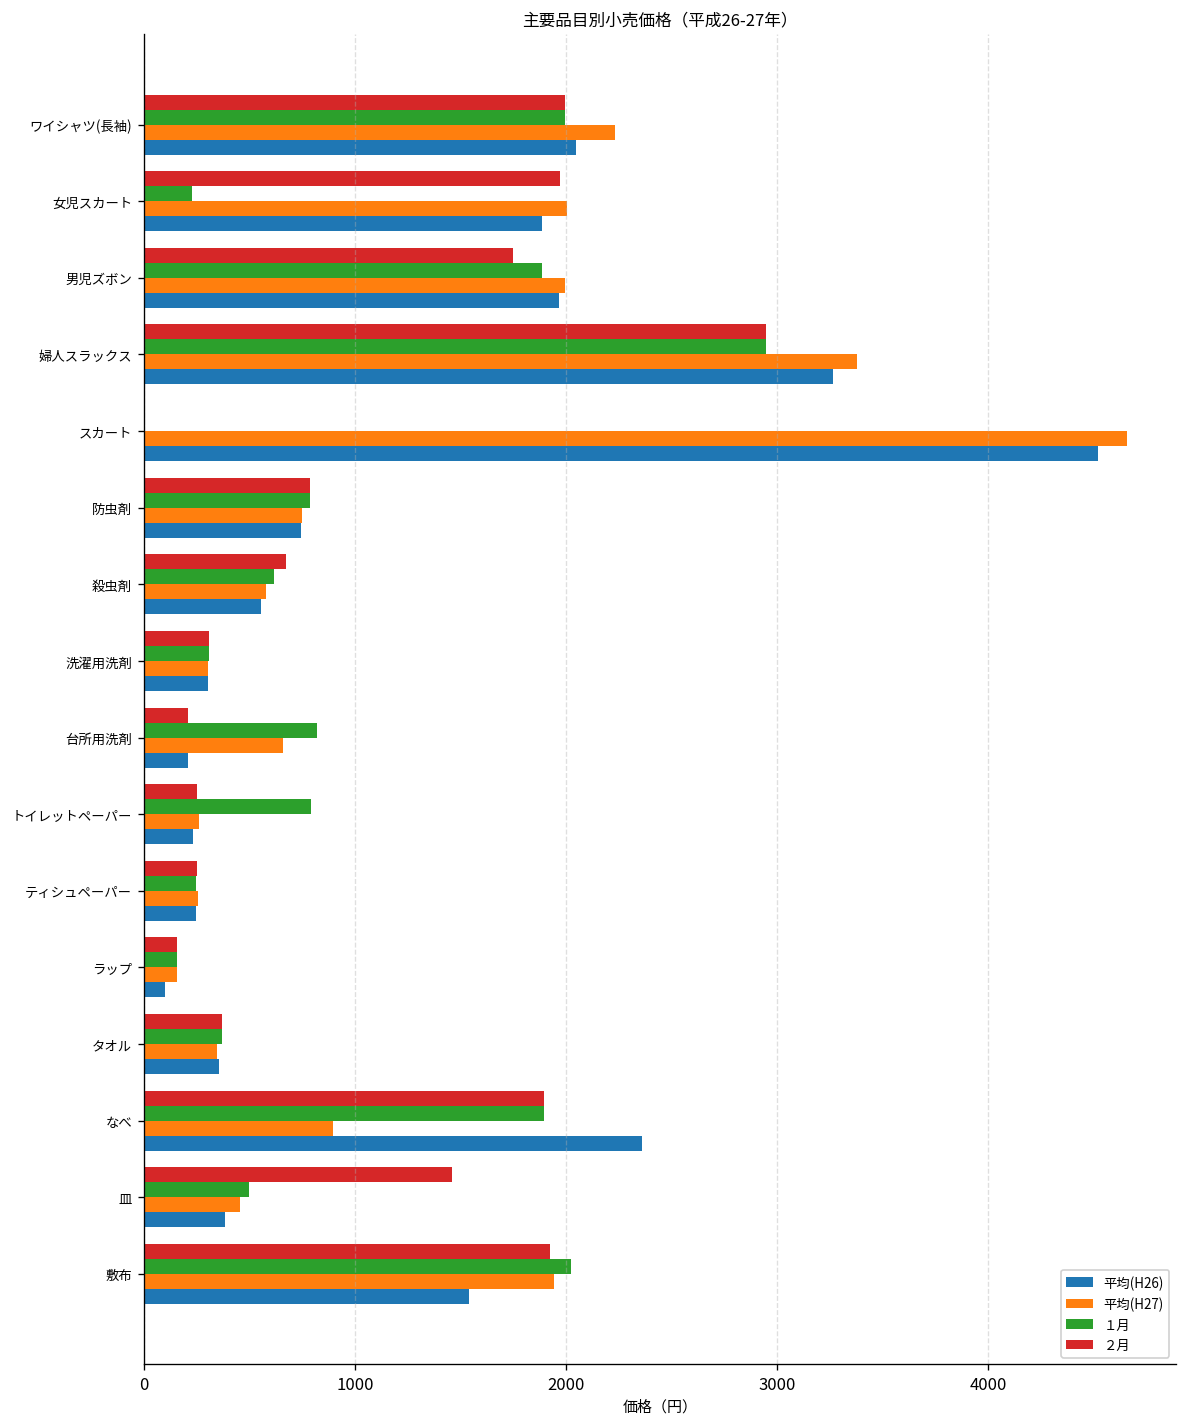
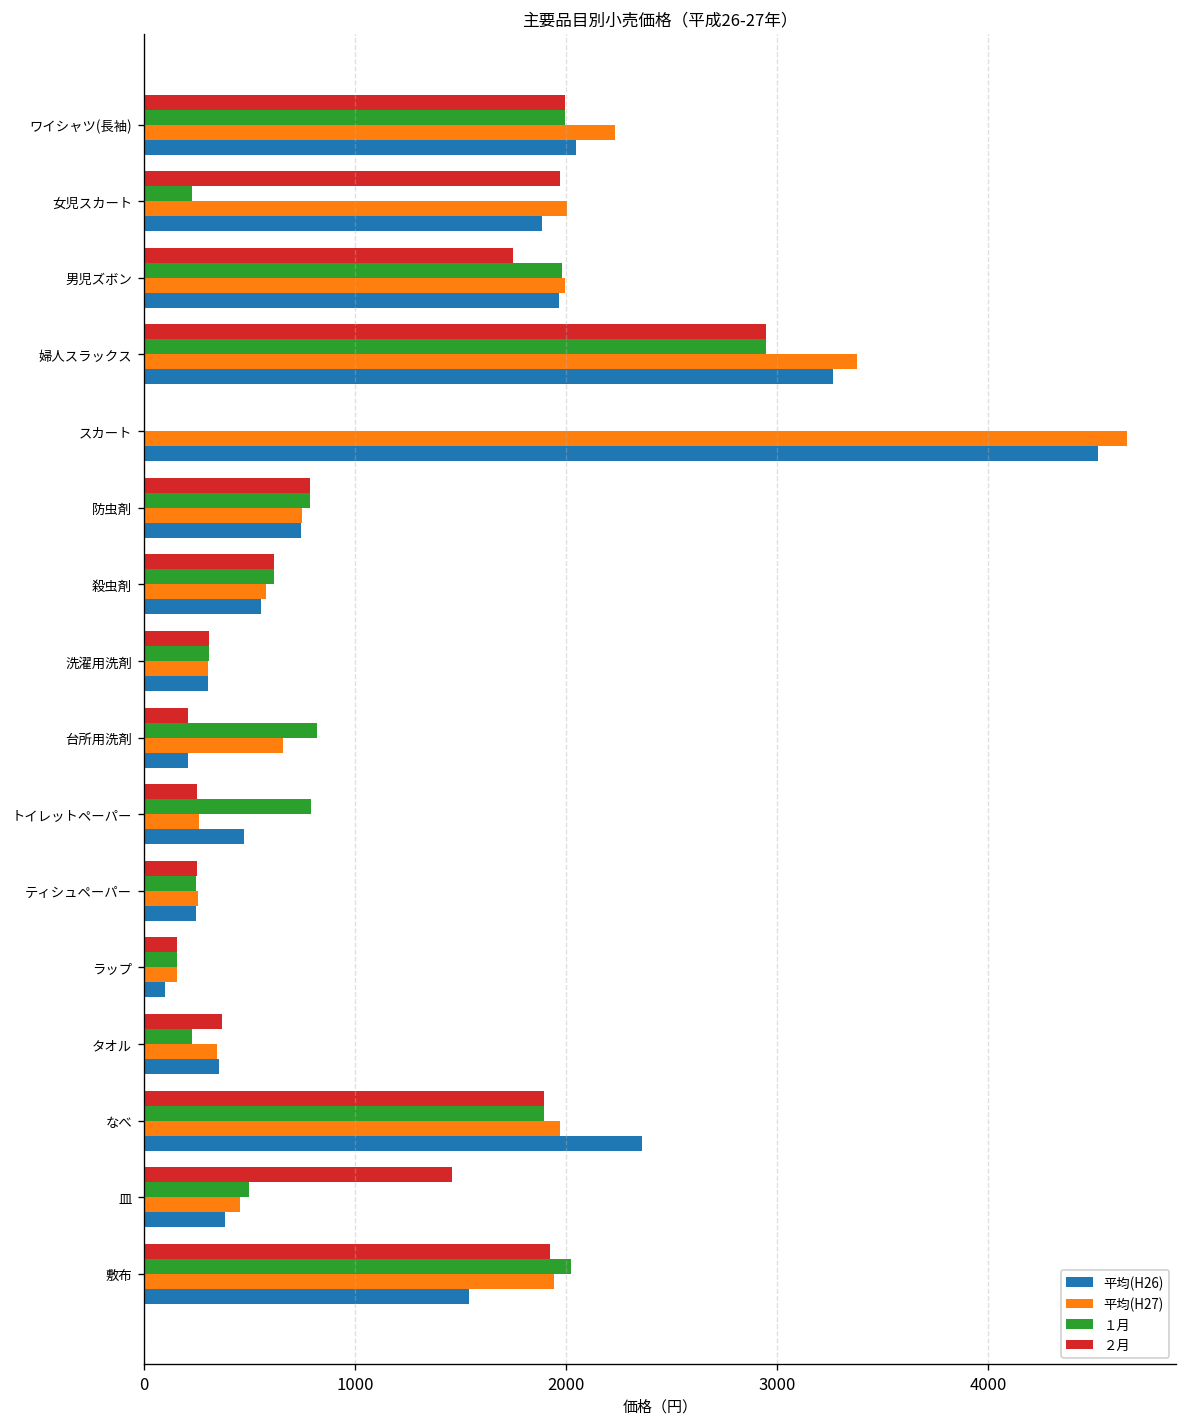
  {
    "平均(H26)": {
      "ワイシャツ(長袖)": 2050,
      "女児スカート": 1890,
      "男児ズボン": 1970,
      "婦人スラックス": 3260,
      "スカート": 4520,
      "防虫剤": 740,
      "殺虫剤": 560,
      "洗濯用洗剤": 310,
      "台所用洗剤": 210,
-     "トイレットペーパー": 230,
+     "トイレットペーパー": 470,
      "ティシュペーパー": 250,
      "ラップ": 100,
      "タオル": 350,
      "なべ": 2360,
      "皿": 390,
      "敷布": 1540
    },
    "平均(H27)": {
      "ワイシャツ(長袖)": 2230,
      "女児スカート": 2000,
      "男児ズボン": 2000,
      "婦人スラックス": 3380,
      "スカート": 4660,
      "防虫剤": 750,
      "殺虫剤": 580,
      "洗濯用洗剤": 310,
      "台所用洗剤": 660,
      "トイレットペーパー": 260,
      "ティシュペーパー": 260,
      "ラップ": 160,
      "タオル": 350,
-     "なべ": 900,
+     "なべ": 1970,
      "皿": 460,
      "敷布": 1940
    },
    "１月": {
      "ワイシャツ(長袖)": 2000,
      "女児スカート": 230,
-     "男児ズボン": 1890,
+     "男児ズボン": 1980,
      "婦人スラックス": 2950,
      "スカート": 0,
      "防虫剤": 790,
      "殺虫剤": 620,
      "洗濯用洗剤": 310,
      "台所用洗剤": 820,
      "トイレットペーパー": 790,
      "ティシュペーパー": 250,
      "ラップ": 160,
-     "タオル": 370,
+     "タオル": 230,
      "なべ": 1890,
      "皿": 500,
      "敷布": 2030
    },
    "２月": {
      "ワイシャツ(長袖)": 2000,
      "女児スカート": 1970,
      "男児ズボン": 1750,
      "婦人スラックス": 2950,
      "スカート": 0,
      "防虫剤": 790,
-     "殺虫剤": 680,
+     "殺虫剤": 620,
      "洗濯用洗剤": 310,
      "台所用洗剤": 210,
      "トイレットペーパー": 250,
      "ティシュペーパー": 250,
      "ラップ": 160,
      "タオル": 370,
      "なべ": 1890,
      "皿": 1460,
      "敷布": 1930
    }
  }
